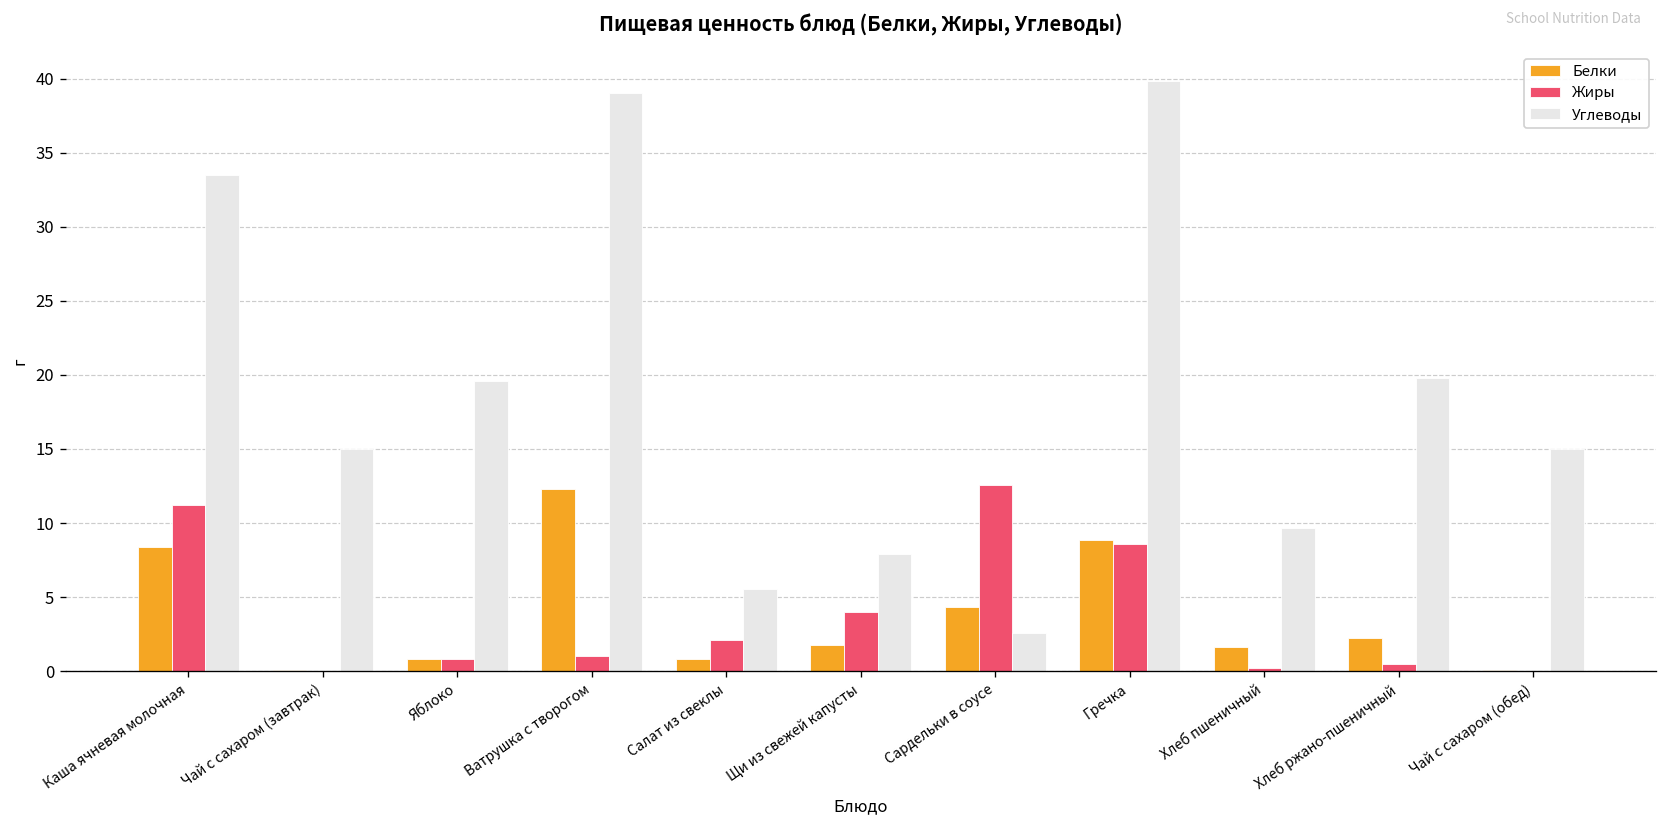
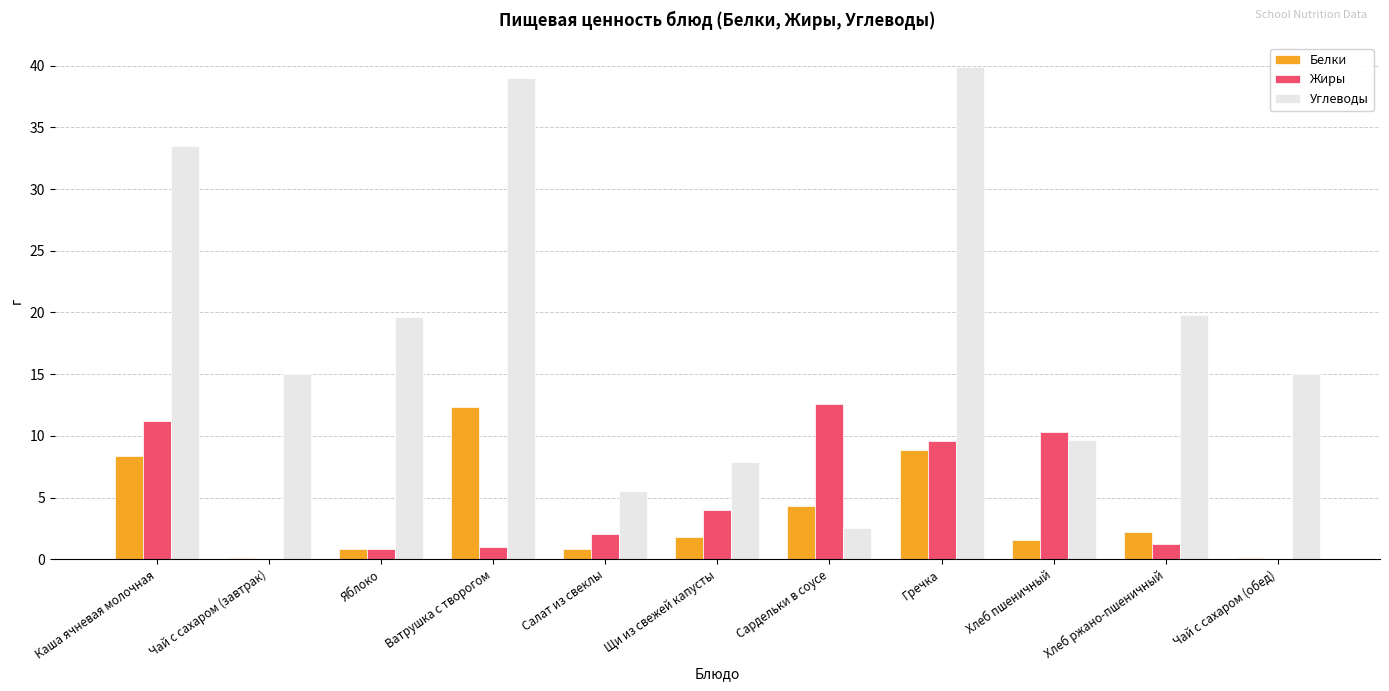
  {
    "Белки": {
      "Каша ячневая молочная": 8.3,
      "Яблоко": 0.8,
      "Ватрушка с творогом": 12.3,
      "Салат из свеклы": 0.8,
      "Щи из свежей капусты": 1.8,
      "Сардельки в соусе": 4.3,
      "Гречка": 8.9,
      "Хлеб пшеничный": 1.6,
      "Хлеб ржано-пшеничный": 2.2
    },
    "Жиры": {
      "Каша ячневая молочная": 11.2,
      "Яблоко": 0.8,
      "Ватрушка с творогом": 1.0,
      "Салат из свеклы": 2.1,
      "Щи из свежей капусты": 4.0,
      "Сардельки в соусе": 12.6,
-     "Гречка": 8.5,
-     "Хлеб пшеничный": 0.2,
-     "Хлеб ржано-пшеничный": 0.4
+     "Гречка": 9.6,
+     "Хлеб пшеничный": 10.3,
+     "Хлеб ржано-пшеничный": 1.3
    },
    "Углеводы": {
      "Каша ячневая молочная": 33.5,
      "Чай с сахаром (завтрак)": 15.0,
      "Яблоко": 19.6,
      "Ватрушка с творогом": 39.0,
      "Салат из свеклы": 5.5,
      "Щи из свежей капусты": 7.9,
      "Сардельки в соусе": 2.5,
      "Гречка": 39.9,
      "Хлеб пшеничный": 9.7,
      "Хлеб ржано-пшеничный": 19.8,
      "Чай с сахаром (обед)": 15.0
    }
  }
